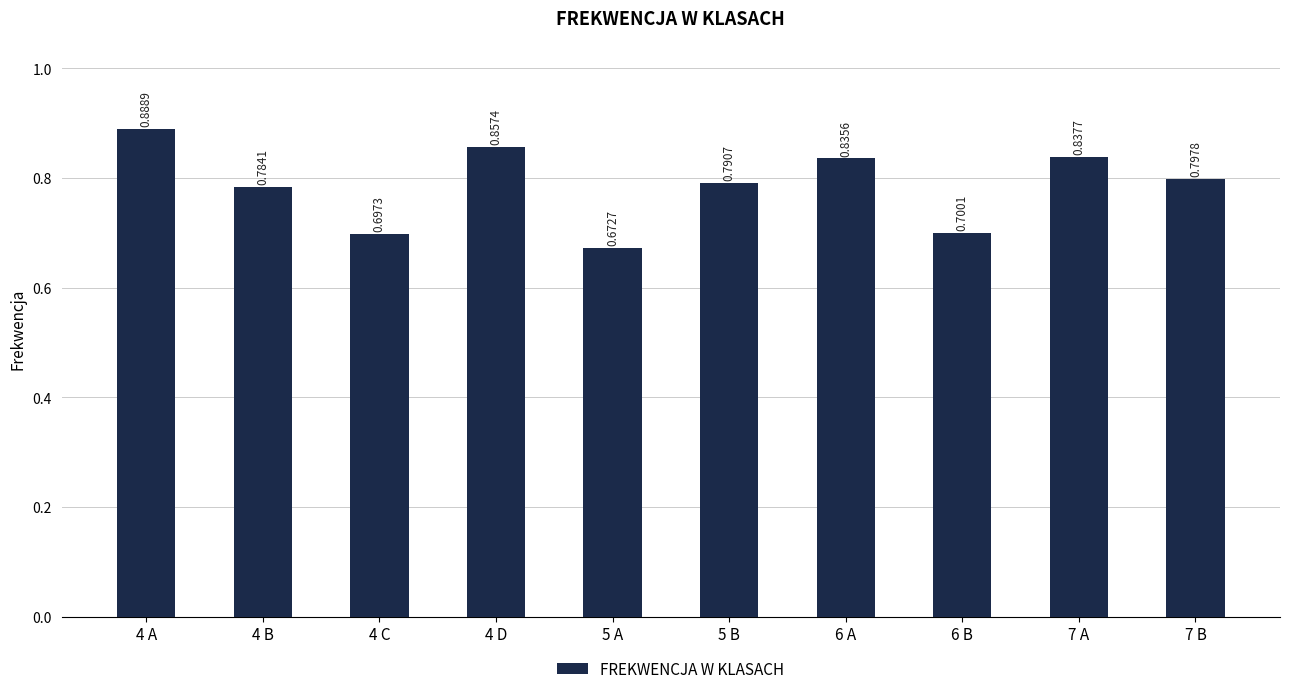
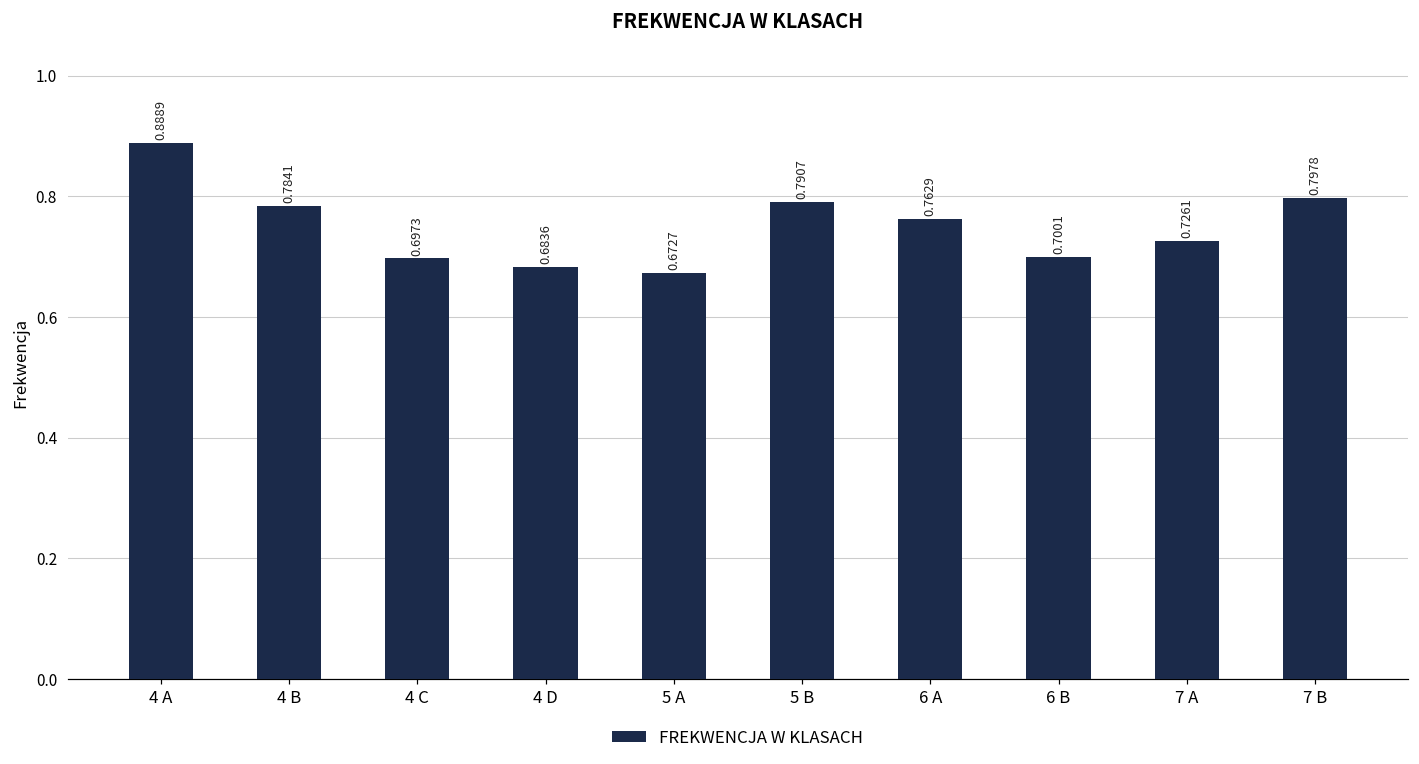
  {
    "4 A": 0.8889,
    "4 B": 0.7841,
    "4 C": 0.6973,
-   "4 D": 0.8574,
+   "4 D": 0.6836,
    "5 A": 0.6727,
    "5 B": 0.7907,
-   "6 A": 0.8356,
+   "6 A": 0.7629,
    "6 B": 0.7001,
-   "7 A": 0.8377,
+   "7 A": 0.7261,
    "7 B": 0.7978
  }
